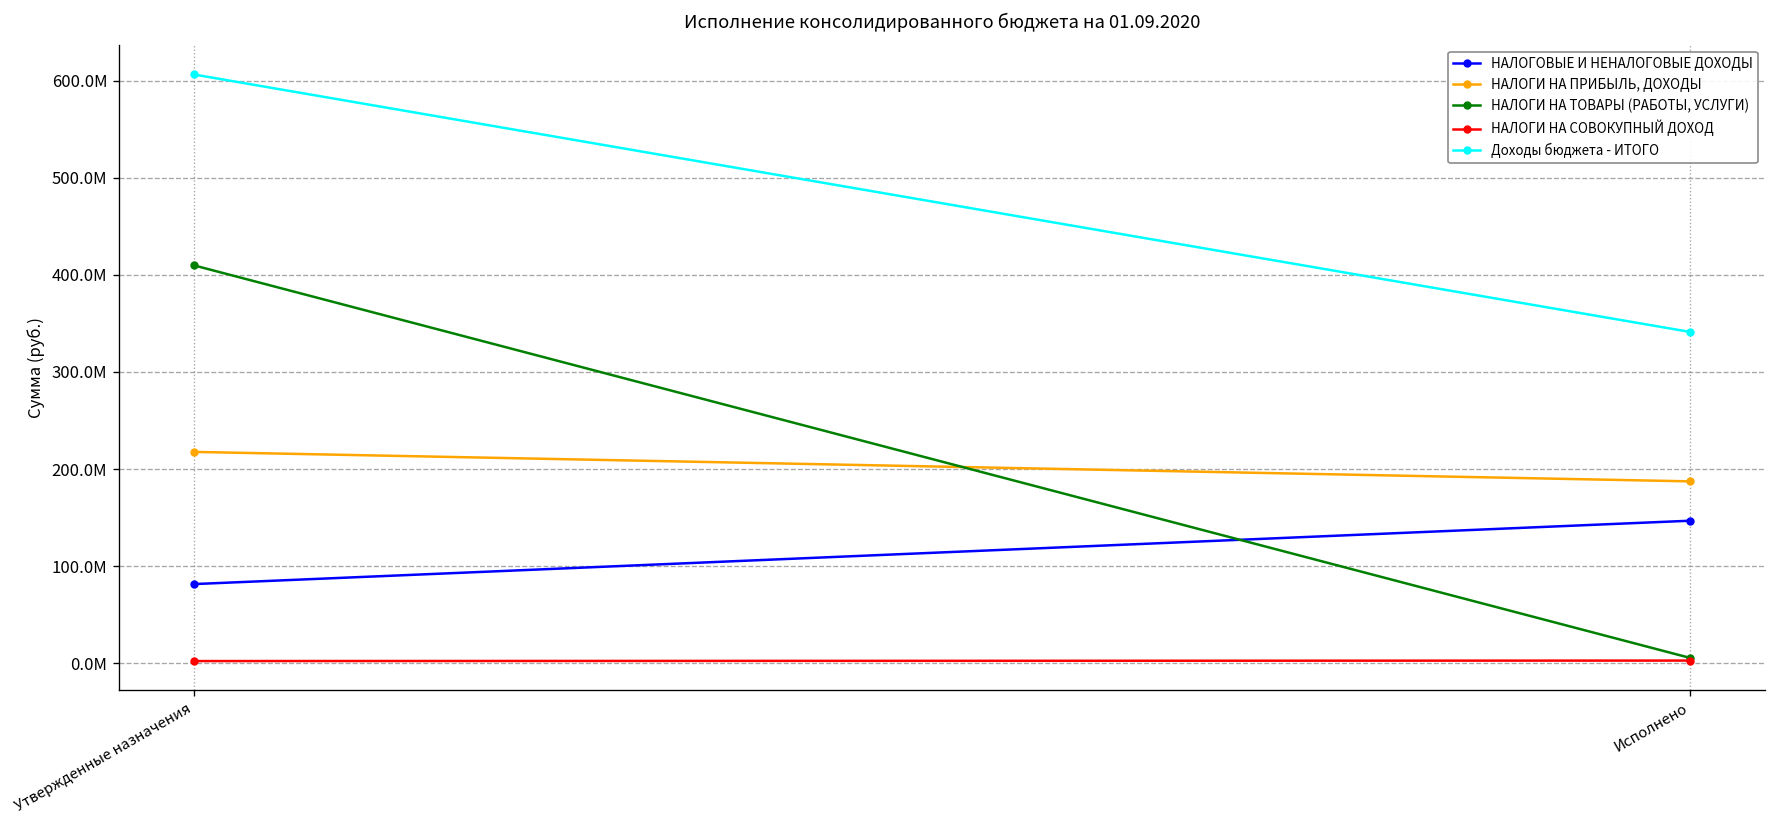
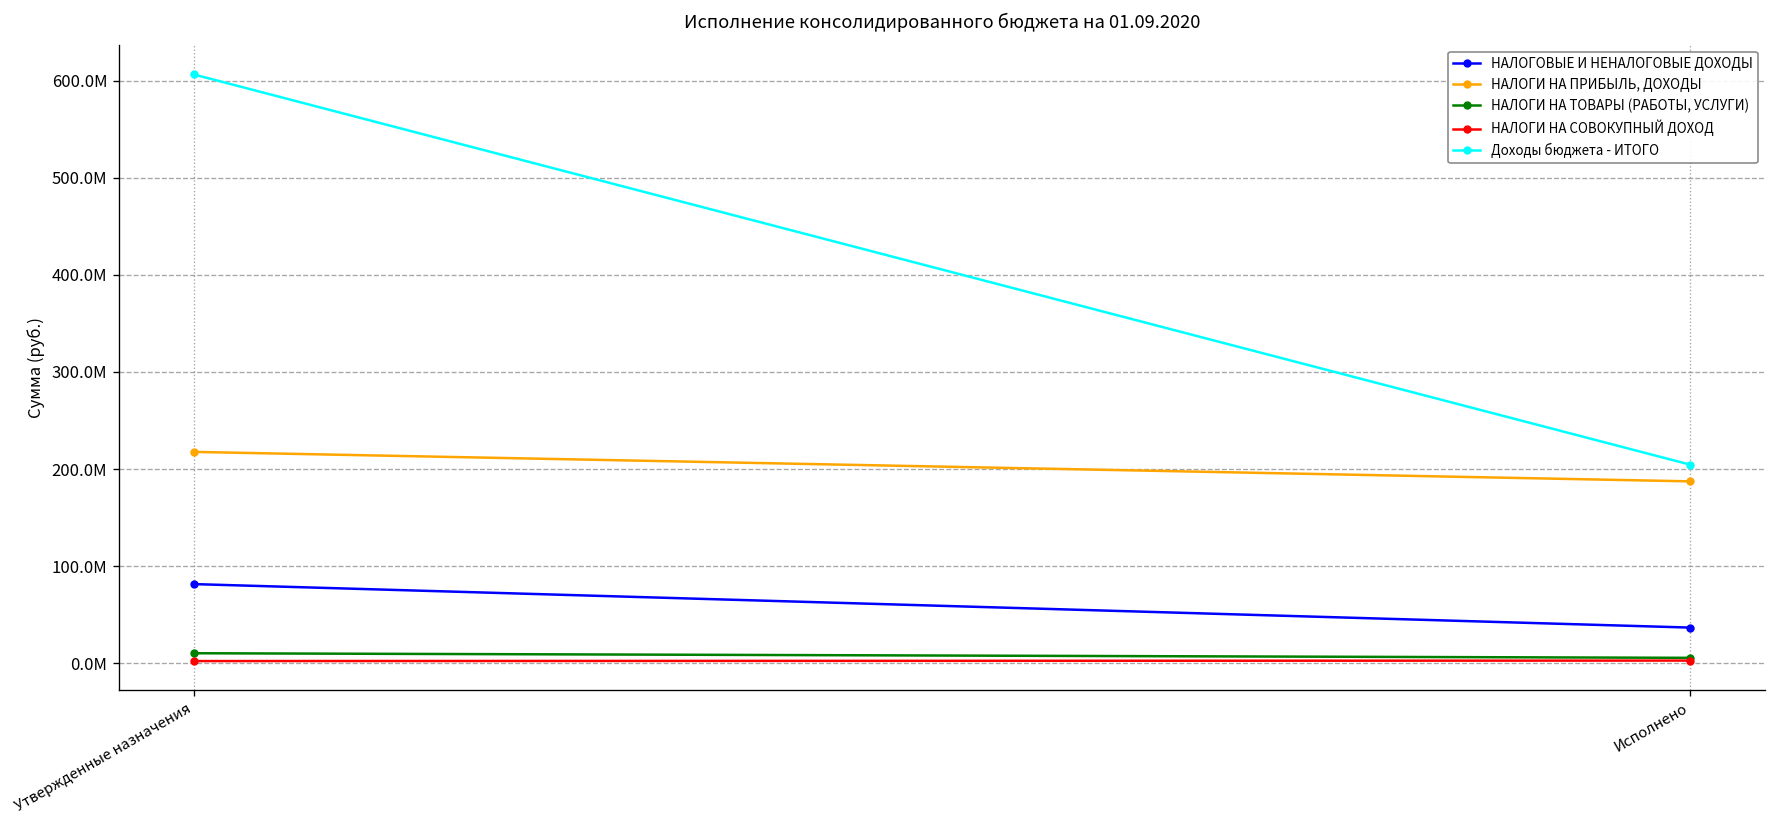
  {
    "НАЛОГОВЫЕ И НЕНАЛОГОВЫЕ ДОХОДЫ": {
      "Утвержденные назначения": 80000000,
-     "Исполнено": 150000000
+     "Исполнено": 40000000
    },
    "НАЛОГИ НА ПРИБЫЛЬ, ДОХОДЫ": {
      "Утвержденные назначения": 220000000,
      "Исполнено": 190000000
    },
    "НАЛОГИ НА ТОВАРЫ (РАБОТЫ, УСЛУГИ)": {
-     "Утвержденные назначения": 410000000
+     "Утвержденные назначения": 10000000
    },
    "НАЛОГИ НА СОВОКУПНЫЙ ДОХОД": {
      "Утвержденные назначения": 0
    },
    "Доходы бюджета - ИТОГО": {
      "Утвержденные назначения": 610000000,
-     "Исполнено": 340000000
+     "Исполнено": 200000000
    }
  }
